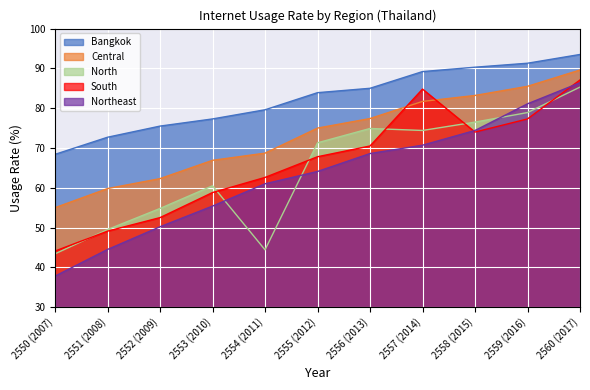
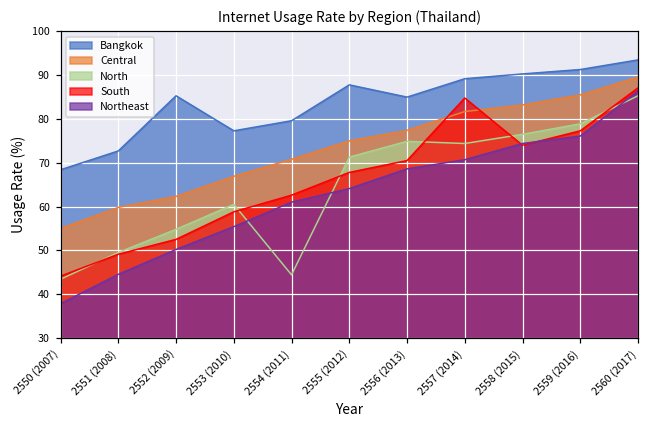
  {
    "Bangkok": {
      "2550 (2007)": 68,
      "2551 (2008)": 73,
-     "2552 (2009)": 76,
+     "2552 (2009)": 85,
      "2553 (2010)": 77,
      "2554 (2011)": 80,
-     "2555 (2012)": 84,
+     "2555 (2012)": 88,
      "2556 (2013)": 85,
      "2557 (2014)": 89,
      "2558 (2015)": 90,
      "2559 (2016)": 91,
      "2560 (2017)": 94
    },
    "Central": {
      "2550 (2007)": 55,
      "2551 (2008)": 60,
      "2552 (2009)": 62,
      "2553 (2010)": 67,
-     "2554 (2011)": 69,
+     "2554 (2011)": 71,
      "2555 (2012)": 75,
      "2556 (2013)": 77,
      "2557 (2014)": 82,
      "2558 (2015)": 83,
      "2559 (2016)": 86,
      "2560 (2017)": 90
    },
    "North": {
      "2550 (2007)": 43,
      "2552 (2009)": 55,
      "2553 (2010)": 61,
      "2554 (2011)": 44,
      "2555 (2012)": 71,
      "2556 (2013)": 75,
      "2557 (2014)": 74,
      "2558 (2015)": 77,
      "2559 (2016)": 79,
      "2560 (2017)": 85
    },
    "South": {
      "2550 (2007)": 44,
      "2552 (2009)": 53,
      "2553 (2010)": 59,
      "2554 (2011)": 63,
      "2555 (2012)": 68,
      "2556 (2013)": 71,
      "2557 (2014)": 85,
      "2559 (2016)": 77,
      "2560 (2017)": 87
    },
    "Northeast": {
      "2550 (2007)": 38,
      "2551 (2008)": 45,
      "2552 (2009)": 50,
      "2553 (2010)": 55,
      "2554 (2011)": 61,
      "2555 (2012)": 64,
      "2556 (2013)": 69,
      "2557 (2014)": 71,
-     "2559 (2016)": 81,
+     "2559 (2016)": 76,
      "2560 (2017)": 86
    }
  }
